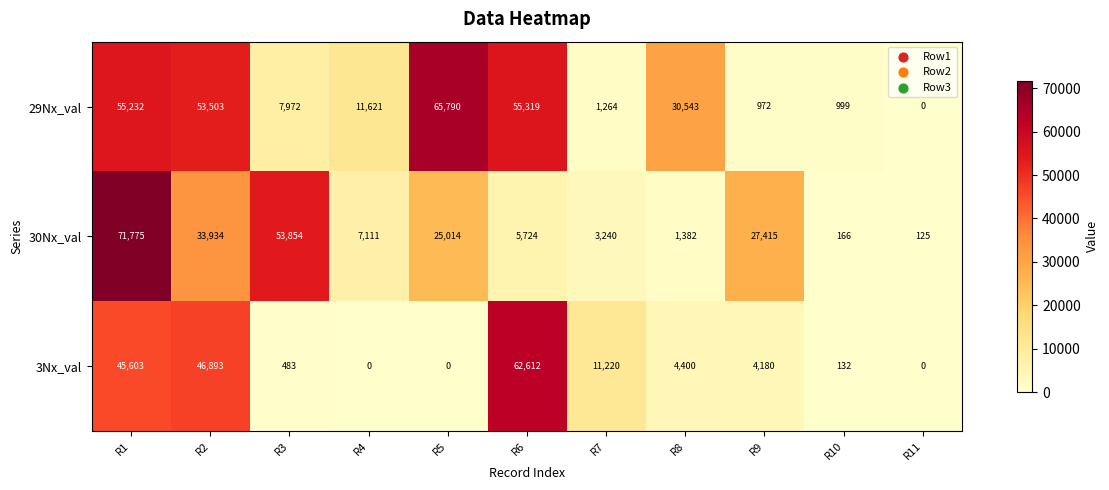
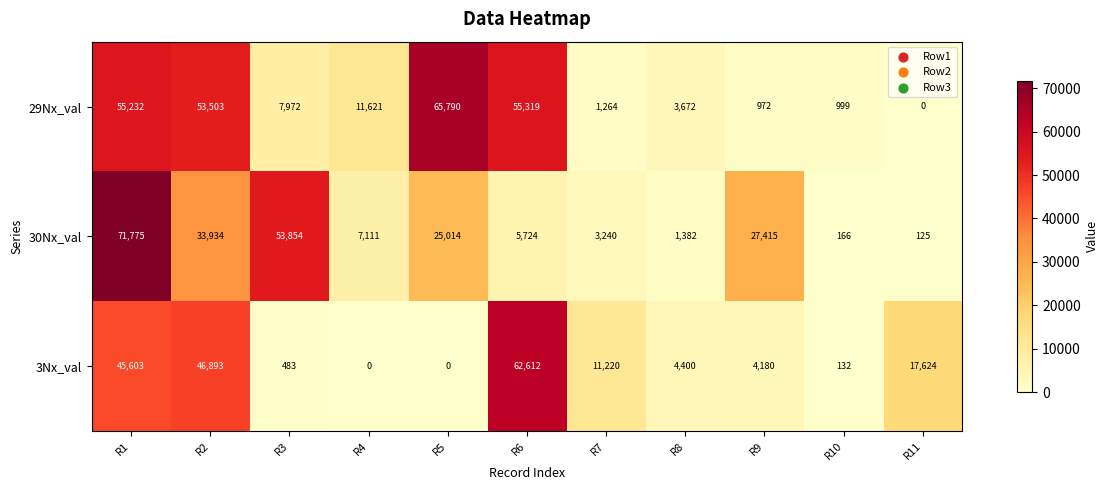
  {
    "29Nx_val": {
      "R1": "55,232",
      "R2": "53,503",
      "R3": "7,972",
      "R4": "11,621",
      "R5": "65,790",
      "R6": "55,319",
      "R7": "1,264",
-     "R8": "30,543",
+     "R8": "3,672",
      "R9": "972",
      "R10": "999",
      "R11": "0"
    },
    "30Nx_val": {
      "R1": "71,775",
      "R2": "33,934",
      "R3": "53,854",
      "R4": "7,111",
      "R5": "25,014",
      "R6": "5,724",
      "R7": "3,240",
      "R8": "1,382",
      "R9": "27,415",
      "R10": "166",
      "R11": "125"
    },
    "3Nx_val": {
      "R1": "45,603",
      "R2": "46,893",
      "R3": "483",
      "R4": "0",
      "R5": "0",
      "R6": "62,612",
      "R7": "11,220",
      "R8": "4,400",
      "R9": "4,180",
      "R10": "132",
-     "R11": "0"
+     "R11": "17,624"
    }
  }
